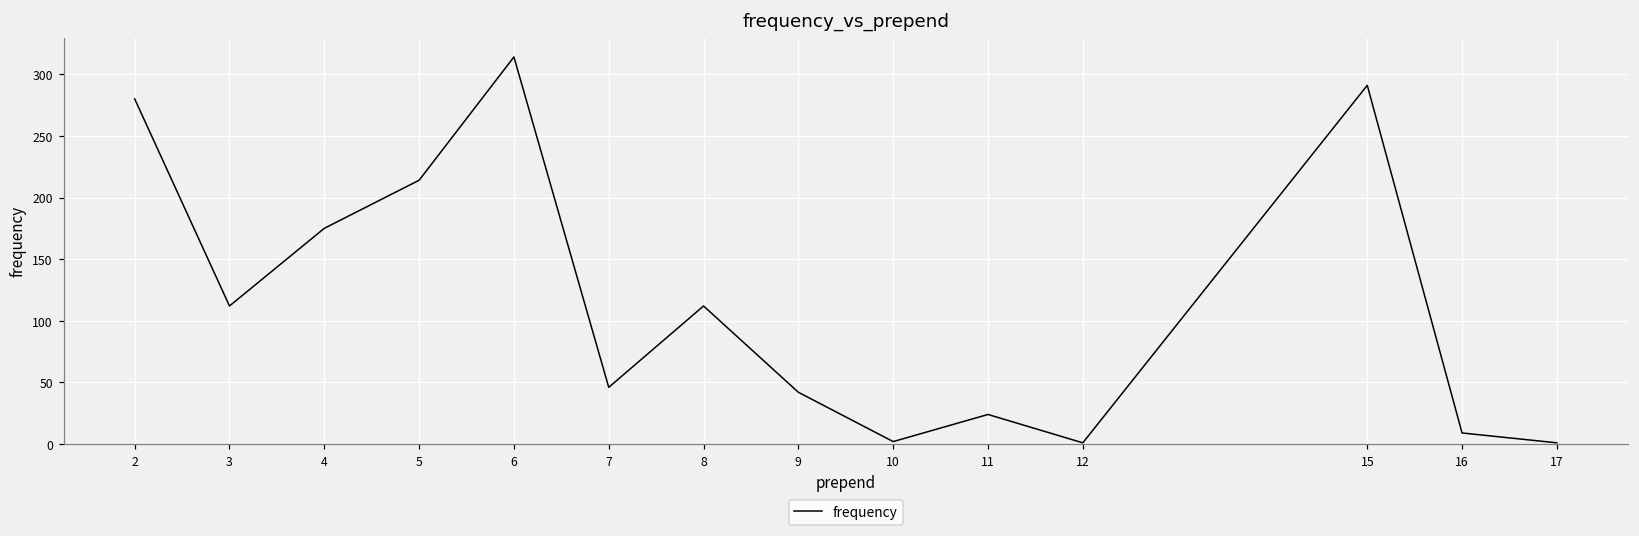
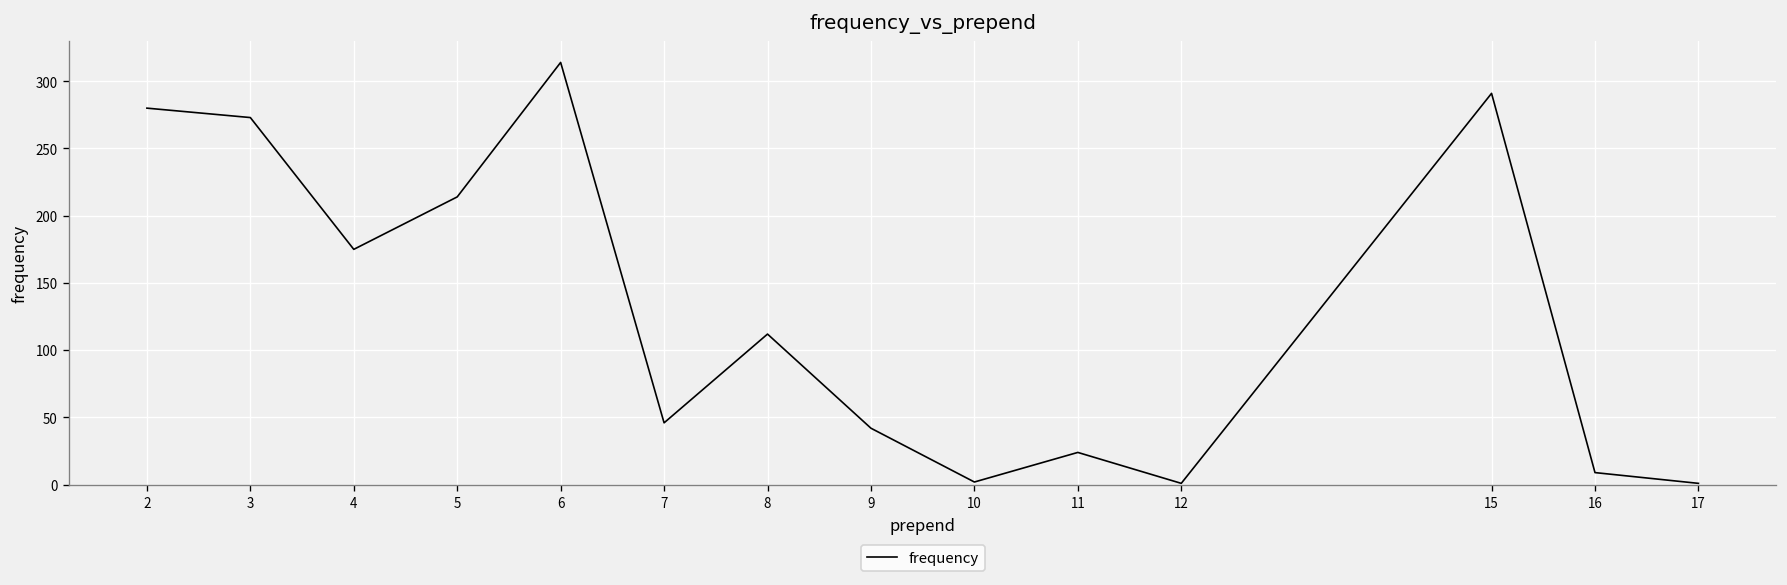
  {
    "2": 280,
-   "3": 112,
+   "3": 273,
    "4": 175,
    "5": 214,
    "6": 314,
    "7": 46,
    "8": 112,
    "9": 42,
    "10": 2,
    "11": 24,
    "12": 1,
    "15": 291,
    "16": 9,
    "17": 1
  }
